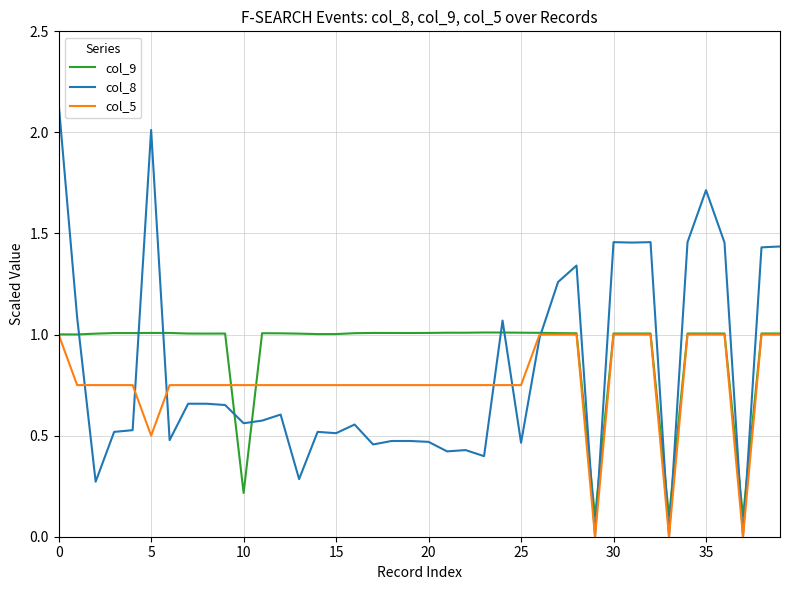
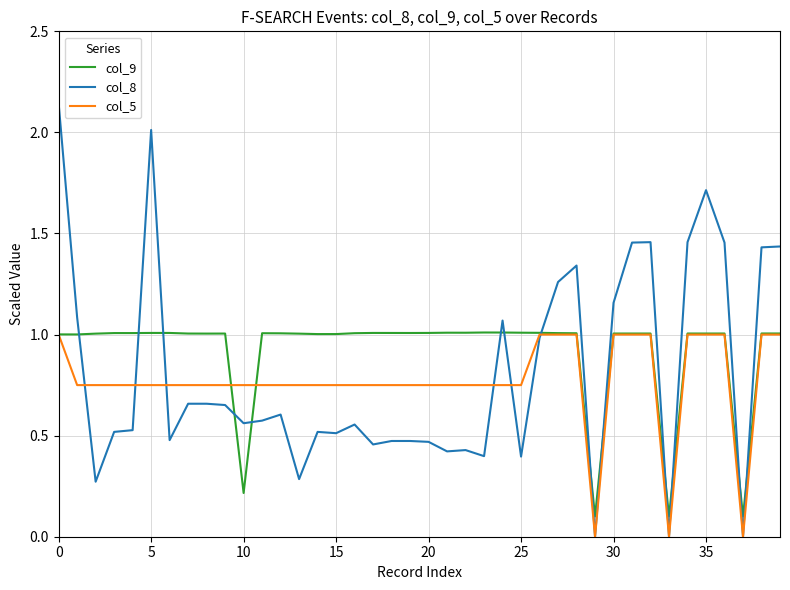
  {
    "col_9": {
      "5": 1.01,
      "10": 0.22,
      "15": 1.00,
      "20": 1.01,
      "25": 1.01
    },
    "col_8": {
      "0": 2.14,
      "5": 2.01,
      "10": 0.56,
      "15": 0.51,
      "20": 0.47,
-     "25": 0.46,
-     "30": 1.46,
+     "25": 0.40,
+     "30": 1.16,
      "35": 1.71
    },
    "col_5": {
-     "5": 0.50,
+     "5": 0.75,
      "10": 0.75,
      "15": 0.75,
      "20": 0.75,
      "25": 0.75
    }
  }
